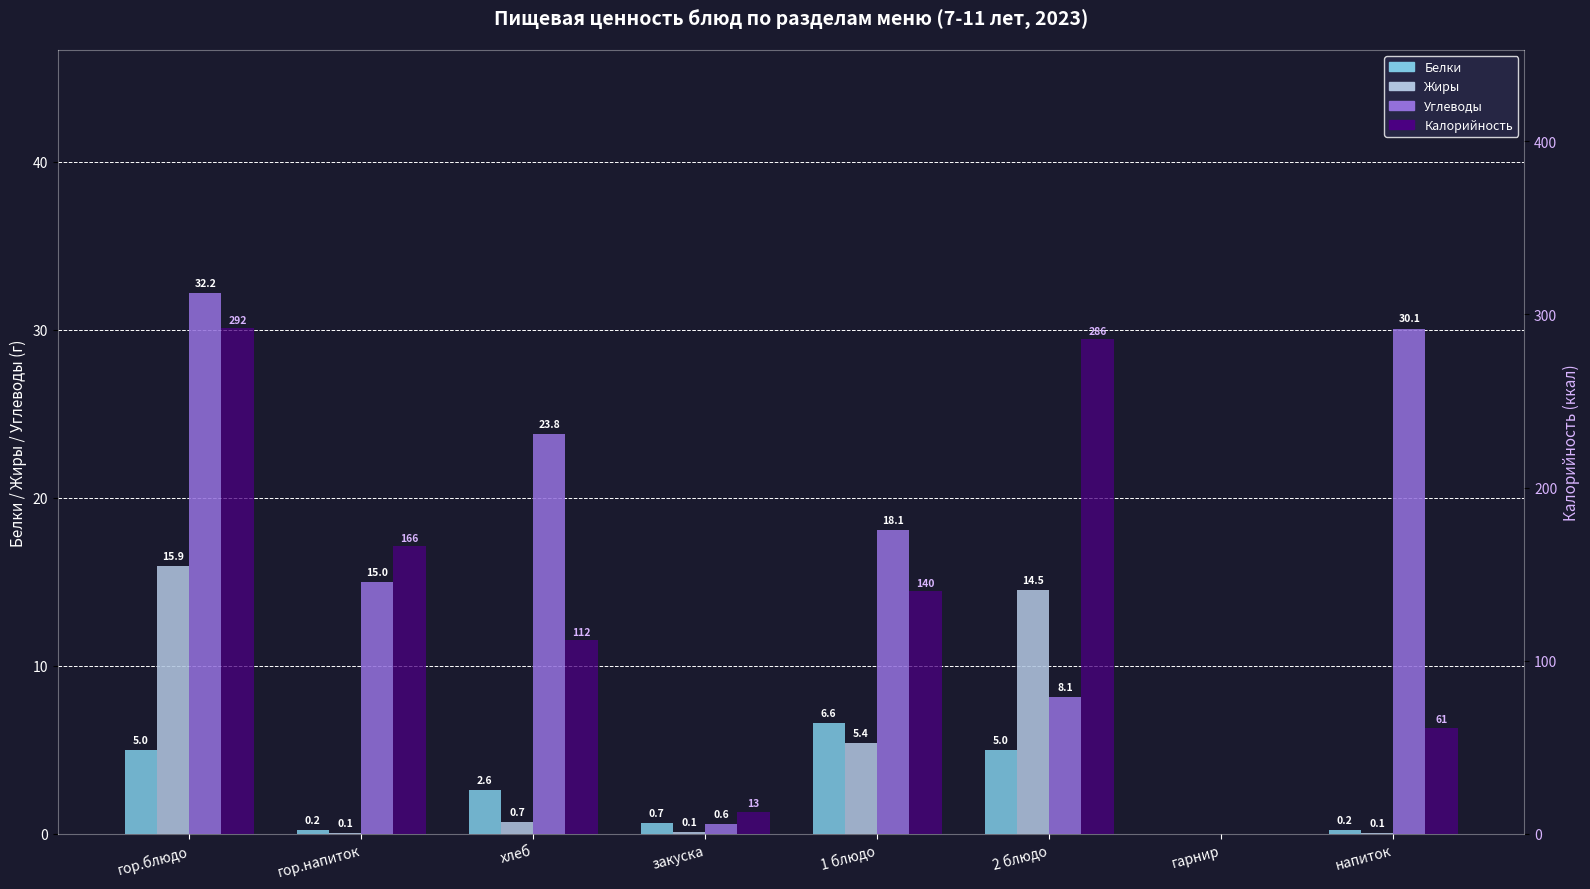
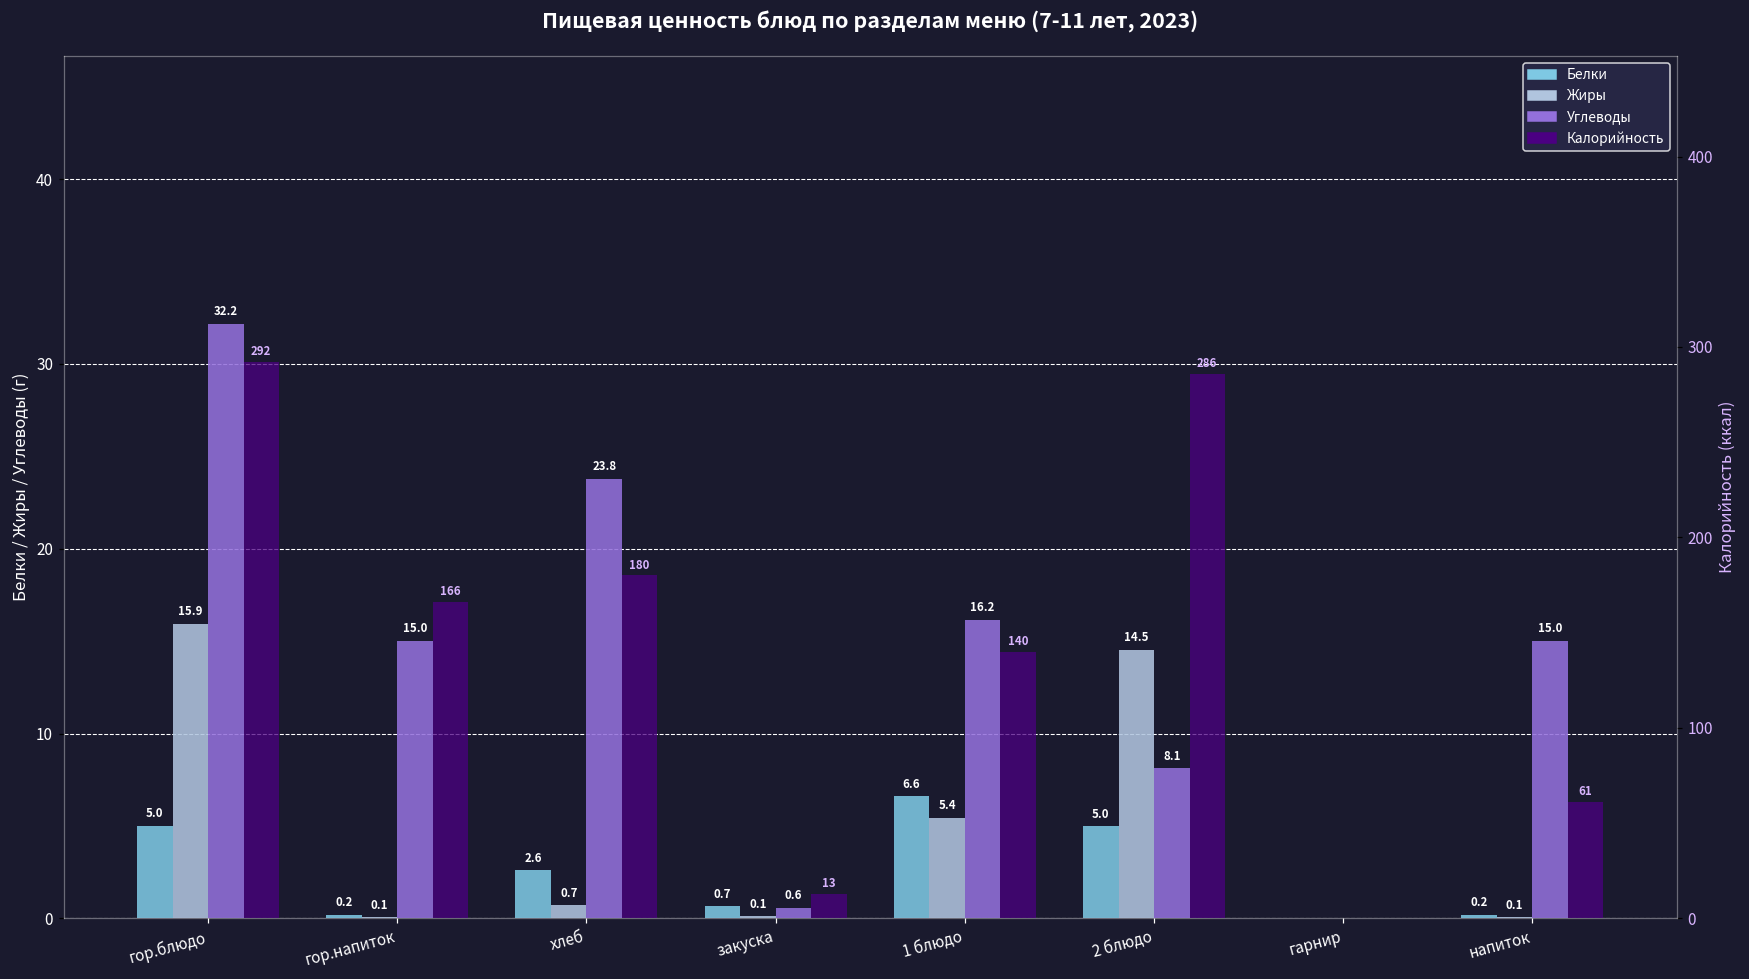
  {
    "Углеводы": {
      "гор.блюдо": 32.2,
      "гор.напиток": 15.0,
      "хлеб": 23.8,
      "закуска": 0.6,
-     "1 блюдо": 18.1,
+     "1 блюдо": 16.2,
      "2 блюдо": 8.1,
-     "напиток": 30.1
+     "напиток": 15.0
    },
    "Калорийность": {
      "гор.блюдо": 292,
      "гор.напиток": 166,
-     "хлеб": 112,
+     "хлеб": 180,
      "закуска": 13,
      "1 блюдо": 140,
      "2 блюдо": 286,
      "напиток": 61
    }
  }
